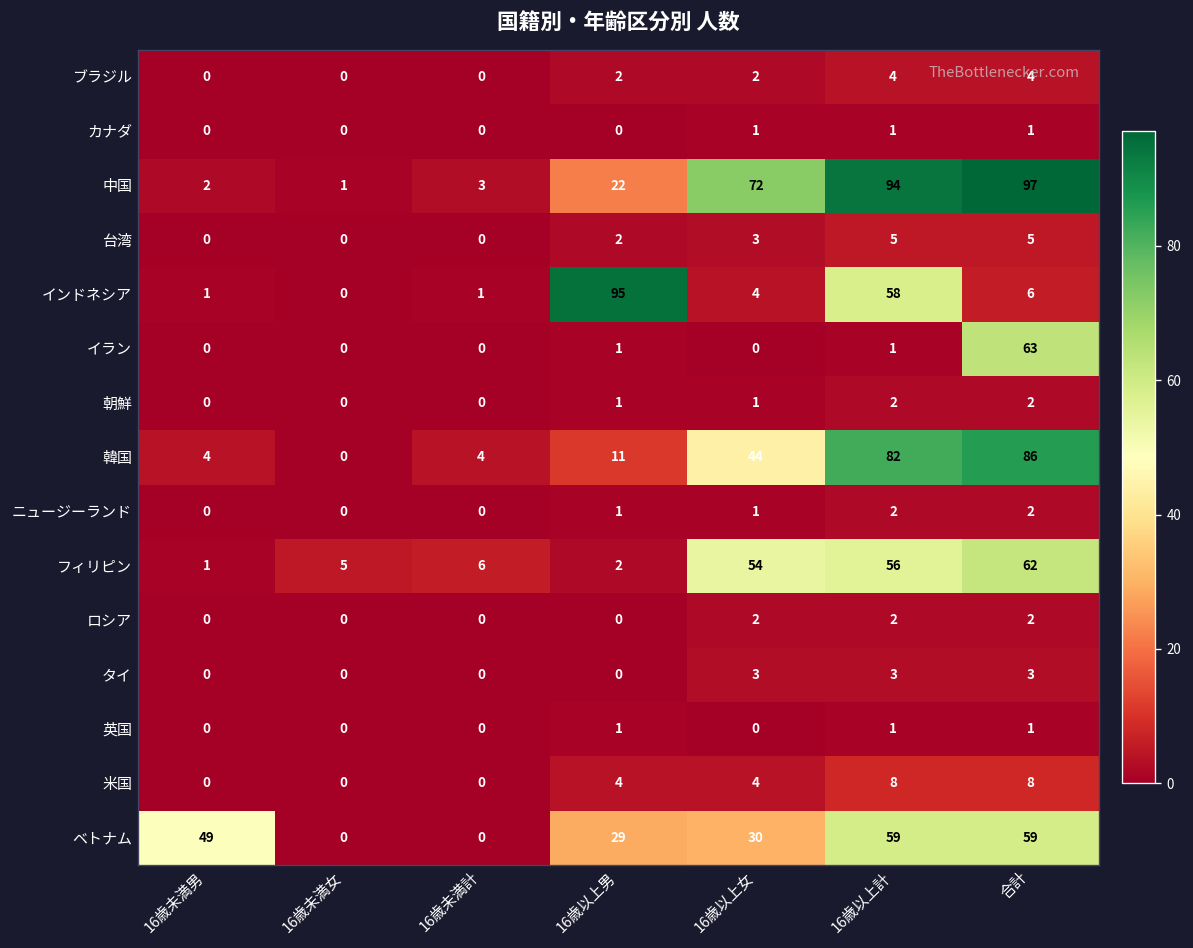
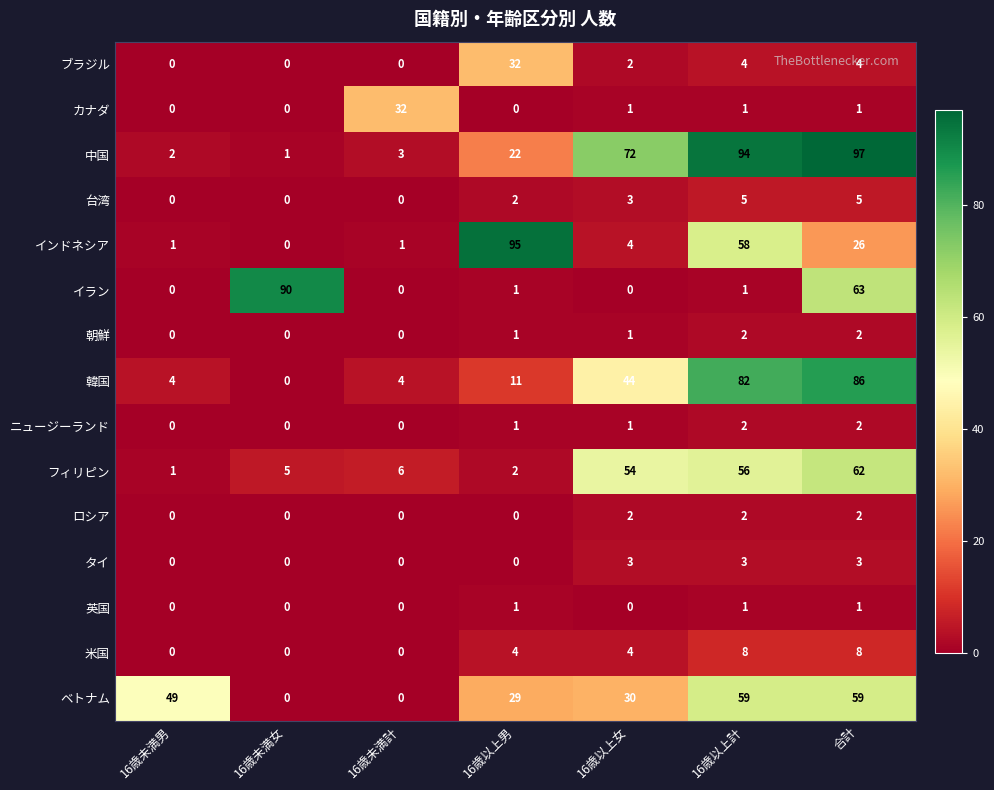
  {
    "ブラジル": {
      "16歳未満男": 0,
      "16歳未満女": 0,
      "16歳未満計": 0,
-     "16歳以上男": 2,
+     "16歳以上男": 32,
      "16歳以上女": 2,
      "16歳以上計": 4
    },
    "カナダ": {
      "16歳未満男": 0,
      "16歳未満女": 0,
-     "16歳未満計": 0,
+     "16歳未満計": 32,
      "16歳以上男": 0,
      "16歳以上女": 1,
      "16歳以上計": 1,
      "合計": 1
    },
    "中国": {
      "16歳未満男": 2,
      "16歳未満女": 1,
      "16歳未満計": 3,
      "16歳以上男": 22,
      "16歳以上女": 72,
      "16歳以上計": 94,
      "合計": 97
    },
    "台湾": {
      "16歳未満男": 0,
      "16歳未満女": 0,
      "16歳未満計": 0,
      "16歳以上男": 2,
      "16歳以上女": 3,
      "16歳以上計": 5,
      "合計": 5
    },
    "インドネシア": {
      "16歳未満男": 1,
      "16歳未満女": 0,
      "16歳未満計": 1,
      "16歳以上男": 95,
      "16歳以上女": 4,
      "16歳以上計": 58,
-     "合計": 6
+     "合計": 26
    },
    "イラン": {
      "16歳未満男": 0,
-     "16歳未満女": 0,
+     "16歳未満女": 90,
      "16歳未満計": 0,
      "16歳以上男": 1,
      "16歳以上女": 0,
      "16歳以上計": 1,
      "合計": 63
    },
    "朝鮮": {
      "16歳未満男": 0,
      "16歳未満女": 0,
      "16歳未満計": 0,
      "16歳以上男": 1,
      "16歳以上女": 1,
      "16歳以上計": 2,
      "合計": 2
    },
    "韓国": {
      "16歳未満男": 4,
      "16歳未満女": 0,
      "16歳未満計": 4,
      "16歳以上男": 11,
      "16歳以上女": 44,
      "16歳以上計": 82,
      "合計": 86
    },
    "ニュージーランド": {
      "16歳未満男": 0,
      "16歳未満女": 0,
      "16歳未満計": 0,
      "16歳以上男": 1,
      "16歳以上女": 1,
      "16歳以上計": 2,
      "合計": 2
    },
    "フィリピン": {
      "16歳未満男": 1,
      "16歳未満女": 5,
      "16歳未満計": 6,
      "16歳以上男": 2,
      "16歳以上女": 54,
      "16歳以上計": 56,
      "合計": 62
    },
    "ロシア": {
      "16歳未満男": 0,
      "16歳未満女": 0,
      "16歳未満計": 0,
      "16歳以上男": 0,
      "16歳以上女": 2,
      "16歳以上計": 2,
      "合計": 2
    },
    "タイ": {
      "16歳未満男": 0,
      "16歳未満女": 0,
      "16歳未満計": 0,
      "16歳以上男": 0,
      "16歳以上女": 3,
      "16歳以上計": 3,
      "合計": 3
    },
    "英国": {
      "16歳未満男": 0,
      "16歳未満女": 0,
      "16歳未満計": 0,
      "16歳以上男": 1,
      "16歳以上女": 0,
      "16歳以上計": 1,
      "合計": 1
    },
    "米国": {
      "16歳未満男": 0,
      "16歳未満女": 0,
      "16歳未満計": 0,
      "16歳以上男": 4,
      "16歳以上女": 4,
      "16歳以上計": 8,
      "合計": 8
    },
    "ベトナム": {
      "16歳未満男": 49,
      "16歳未満女": 0,
      "16歳未満計": 0,
      "16歳以上男": 29,
      "16歳以上女": 30,
      "16歳以上計": 59,
      "合計": 59
    }
  }
